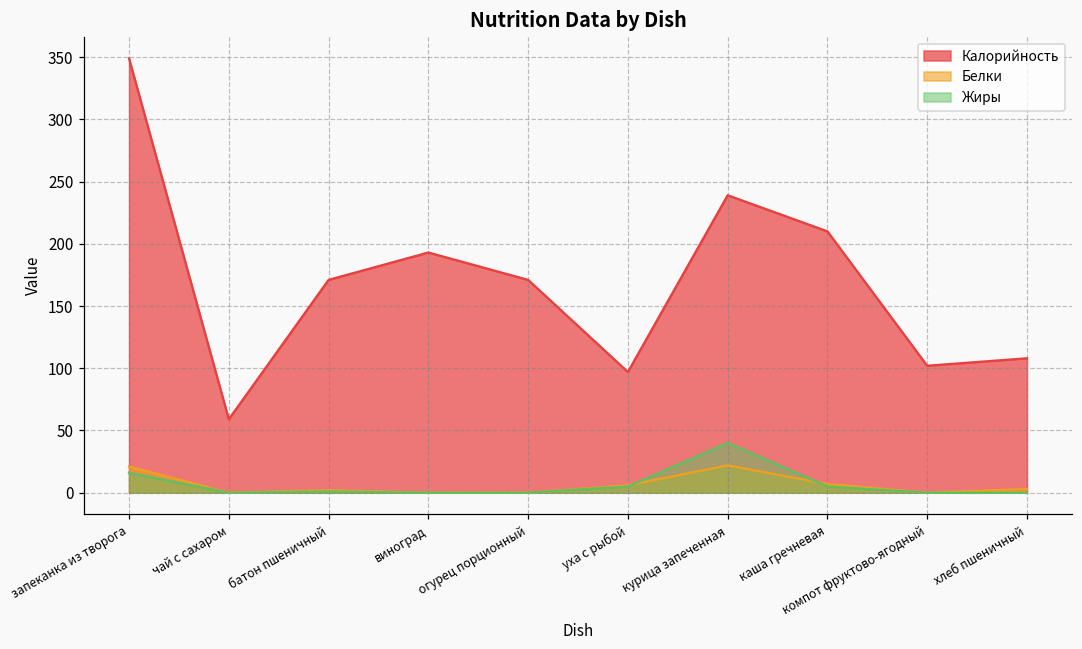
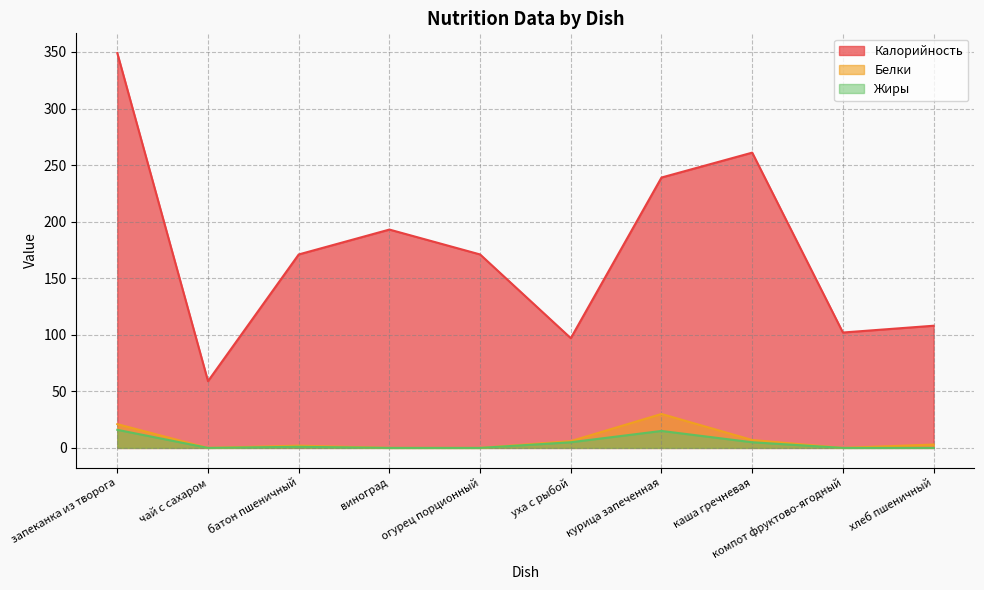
  {
    "Калорийность": {
      "запеканка из творога": 349,
      "чай с сахаром": 59,
      "батон пшеничный": 171,
      "виноград": 193,
      "огурец порционный": 171,
      "уха с рыбой": 97,
      "курица запеченная": 239,
-     "каша гречневая": 210,
+     "каша гречневая": 261,
      "компот фруктово-ягодный": 102,
      "хлеб пшеничный": 108
    },
    "Белки": {
      "запеканка из творога": 21,
-     "курица запеченная": 22,
+     "курица запеченная": 30,
      "хлеб пшеничный": 3
    },
    "Жиры": {
      "запеканка из творога": 16,
-     "курица запеченная": 40,
+     "курица запеченная": 15,
      "хлеб пшеничный": 0
    }
  }
